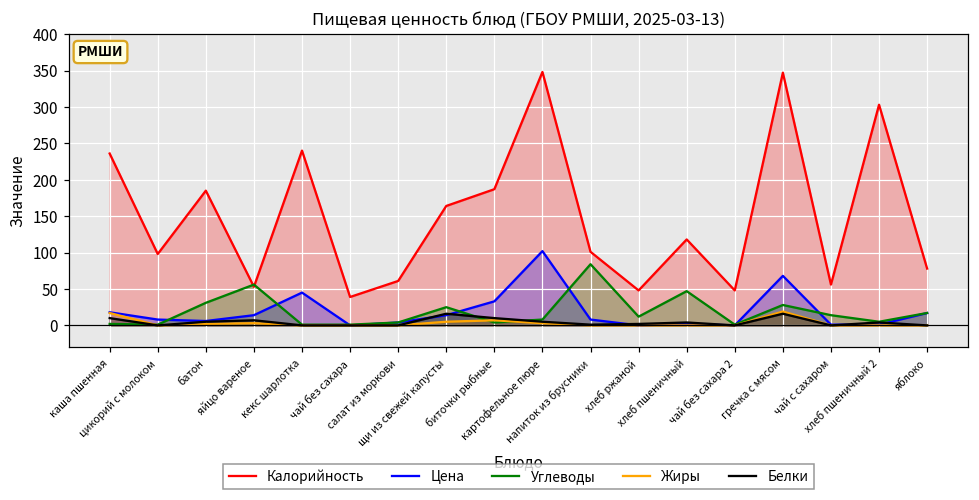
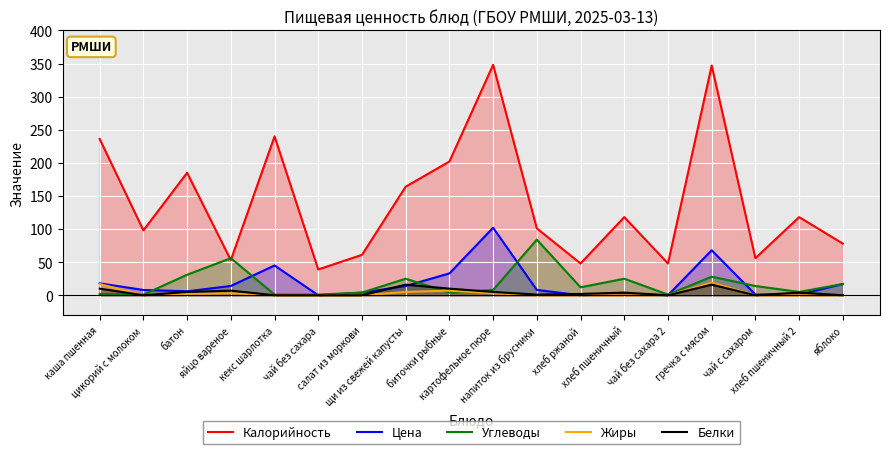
  {
    "Калорийность": {
      "каша пшенная": 240,
      "цикорий с молоком": 100,
      "батон": 190,
      "кекс шарлотка": 240,
      "чай без сахара": 40,
      "салат из моркови": 60,
      "щи из свежей капусты": 160,
-     "биточки рыбные": 190,
+     "биточки рыбные": 200,
      "картофельное пюре": 350,
      "напиток из брусники": 100,
      "хлеб ржаной": 50,
      "хлеб пшеничный": 120,
      "чай без сахара 2": 50,
      "гречка с мясом": 350,
      "чай с сахаром": 60,
-     "хлеб пшеничный 2": 300,
+     "хлеб пшеничный 2": 120,
      "яблоко": 80
    },
    "Цена": {
      "цикорий с молоком": 10,
      "яйцо вареное": 10,
      "кекс шарлотка": 50,
      "биточки рыбные": 30,
      "картофельное пюре": 100,
      "напиток из брусники": 10,
      "гречка с мясом": 70
    },
    "Углеводы": {
      "каша пшенная": 0,
      "батон": 30,
      "щи из свежей капусты": 30,
      "напиток из брусники": 80,
      "хлеб ржаной": 10,
-     "хлеб пшеничный": 50,
+     "хлеб пшеничный": 30,
      "гречка с мясом": 30,
      "чай с сахаром": 10
    },
    "Жиры": {
      "яйцо вареное": 0,
      "щи из свежей капусты": 10
    },
    "Белки": {
      "каша пшенная": 10,
      "яйцо вареное": 10
    }
  }
